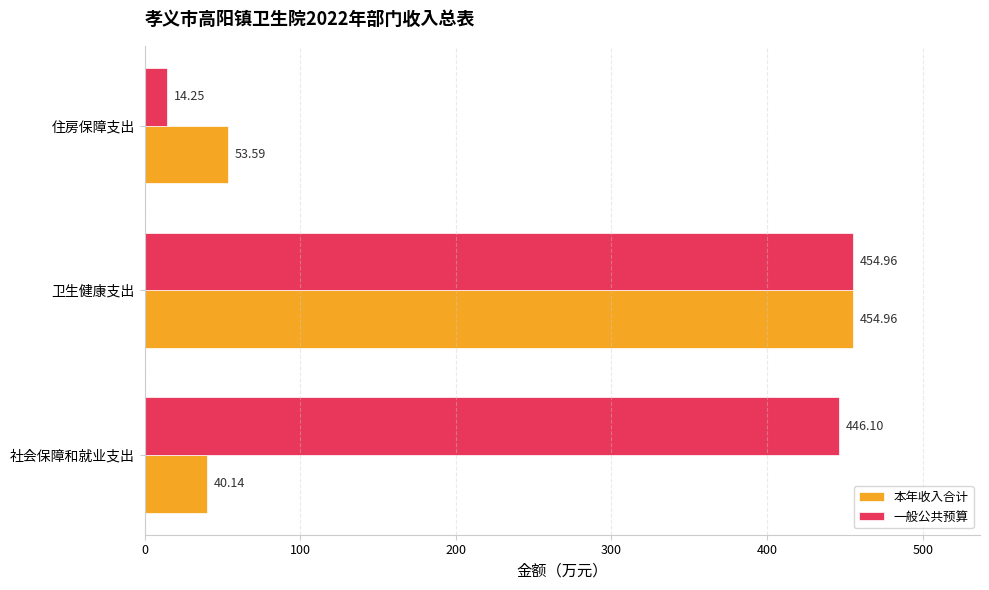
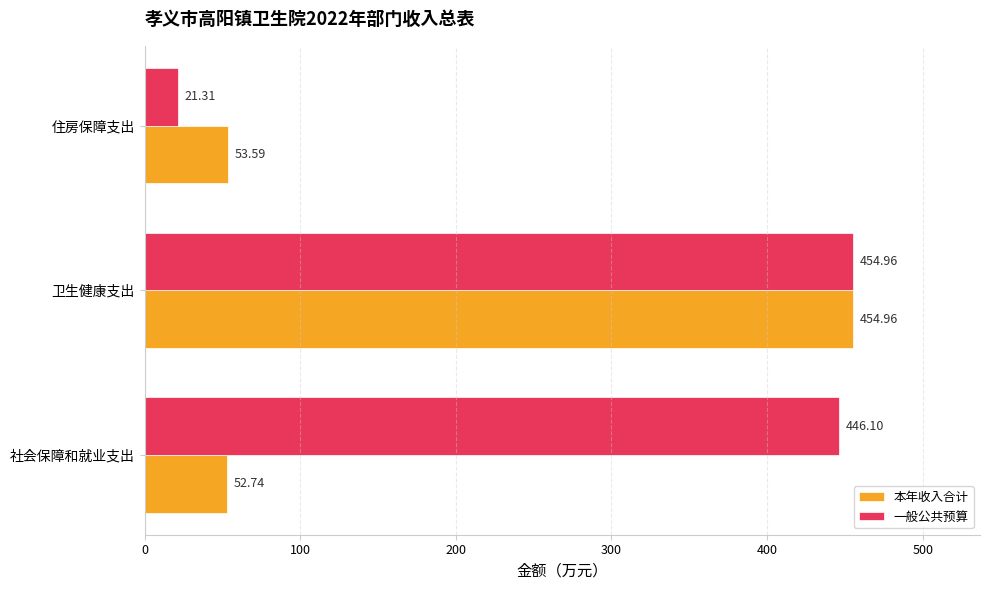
  {
    "本年收入合计": {
      "住房保障支出": 53.59,
      "卫生健康支出": 454.96,
-     "社会保障和就业支出": 40.14
+     "社会保障和就业支出": 52.74
    },
    "一般公共预算": {
-     "住房保障支出": 14.25,
+     "住房保障支出": 21.31,
      "卫生健康支出": 454.96,
      "社会保障和就业支出": 446.10
    }
  }
